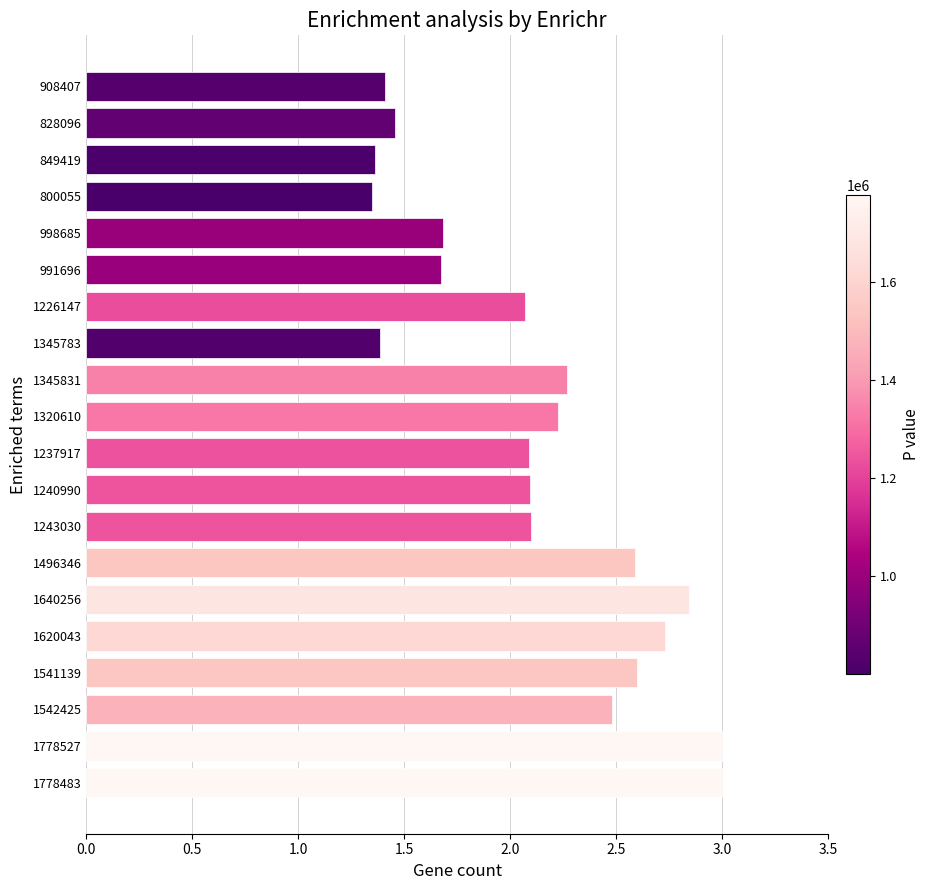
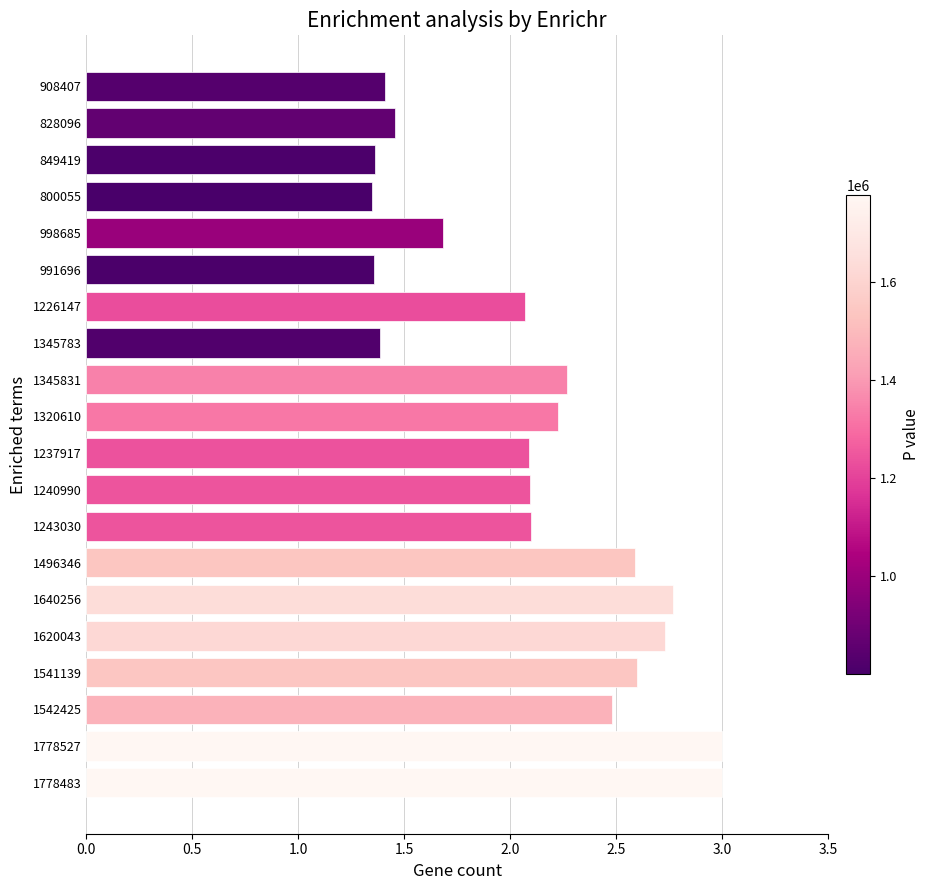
  {
    "908407": 1.41,
    "828096": 1.45,
    "849419": 1.36,
    "800055": 1.35,
    "998685": 1.68,
-   "991696": 1.67,
+   "991696": 1.36,
    "1226147": 2.07,
    "1345783": 1.39,
    "1345831": 2.27,
    "1320610": 2.23,
    "1237917": 2.09,
    "1240990": 2.09,
    "1243030": 2.10,
    "1496346": 2.59,
-   "1640256": 2.84,
+   "1640256": 2.77,
    "1620043": 2.73,
    "1541139": 2.60,
    "1542425": 2.48,
    "1778527": 3.00,
    "1778483": 3.00
  }
